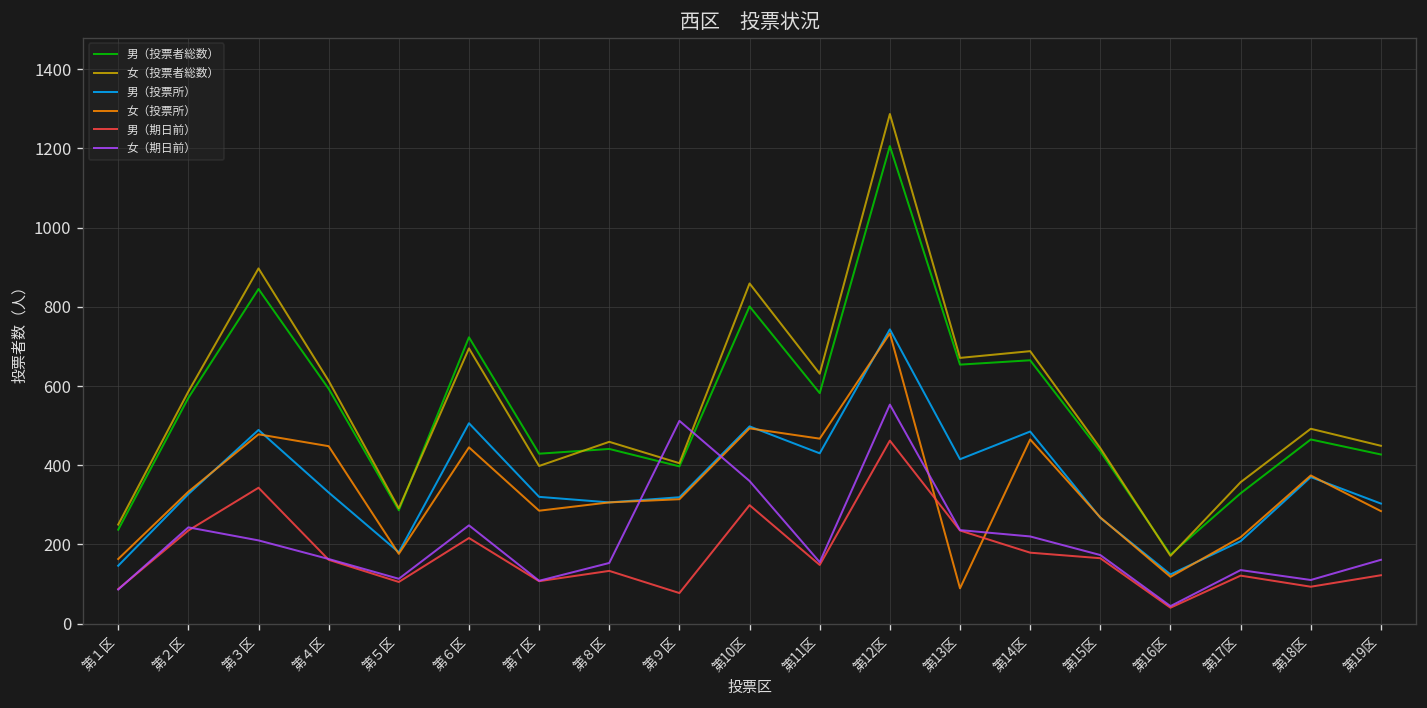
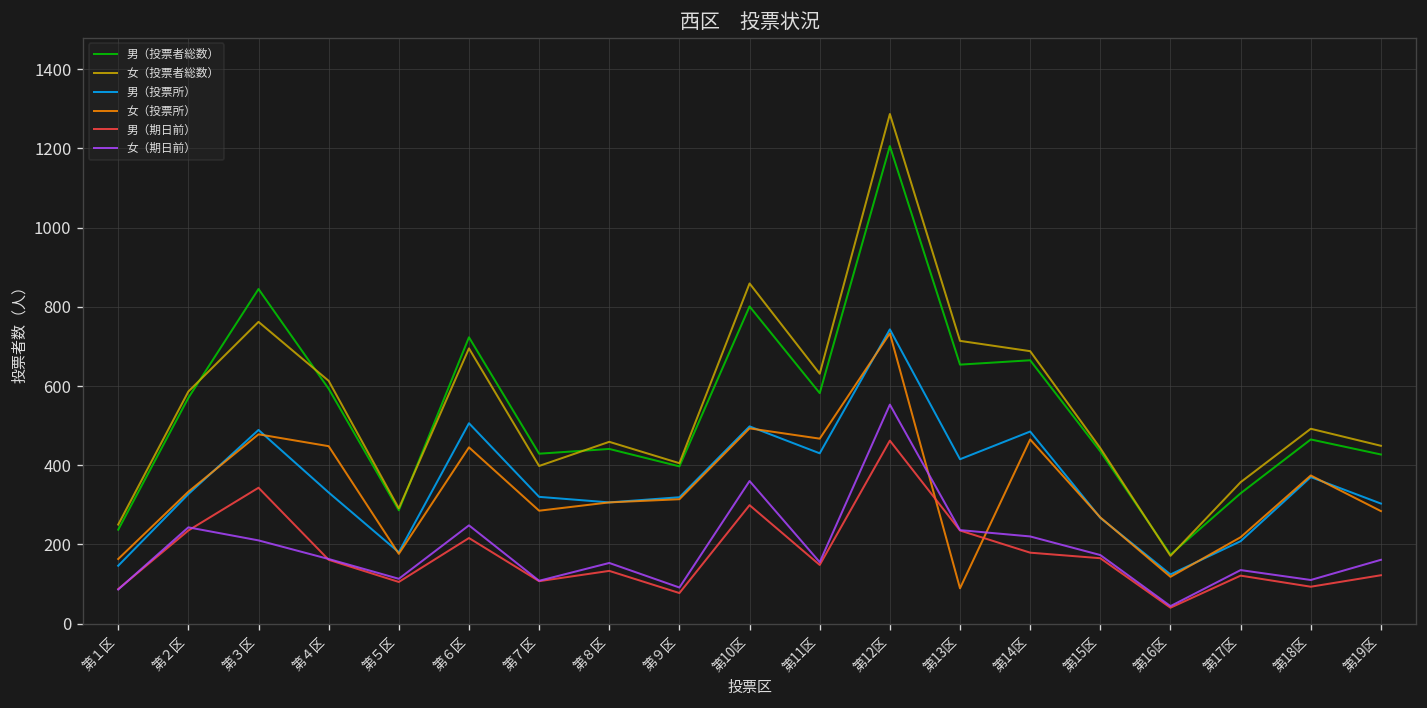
  {
    "男（投票者総数）": {
      "第１区": 240,
      "第２区": 570,
      "第３区": 850,
      "第４区": 590,
      "第６区": 720,
      "第７区": 430,
      "第８区": 440,
      "第９区": 400,
      "第10区": 800,
      "第11区": 580,
      "第12区": 1210,
      "第13区": 650,
      "第14区": 670,
      "第15区": 440,
      "第17区": 330,
      "第18区": 470,
      "第19区": 430
    },
    "女（投票者総数）": {
      "第１区": 250,
      "第２区": 590,
-     "第３区": 900,
+     "第３区": 760,
      "第４区": 610,
      "第６区": 700,
      "第７区": 400,
      "第８区": 460,
      "第９区": 410,
      "第10区": 860,
      "第11区": 630,
      "第12区": 1290,
-     "第13区": 670,
+     "第13区": 710,
      "第14区": 690,
      "第15区": 440,
      "第17区": 360,
      "第18区": 490,
      "第19区": 450
    },
    "男（投票所）": {
      "第１区": 150,
      "第３区": 490,
      "第４区": 330,
      "第６区": 510,
      "第７区": 320,
      "第11区": 430,
      "第12区": 740,
      "第13区": 420,
      "第14区": 490,
      "第17区": 210,
      "第19区": 300
    },
    "女（投票所）": {
      "第１区": 160,
      "第３区": 480,
      "第４区": 450,
      "第６区": 450,
      "第７区": 290,
      "第11区": 470,
      "第12区": 730,
      "第13区": 90,
      "第14区": 470,
      "第17区": 220,
      "第19区": 280
    },
    "男（期日前）": {
      "第２区": 240,
      "第３区": 340,
      "第５区": 110,
      "第６区": 220,
      "第８区": 130,
      "第９区": 80,
      "第10区": 300,
      "第12区": 460,
      "第14区": 180,
      "第15区": 170,
      "第17区": 120,
      "第18区": 90,
      "第19区": 120
    },
    "女（期日前）": {
      "第２区": 240,
      "第３区": 210,
      "第５区": 110,
      "第６区": 250,
      "第８区": 150,
-     "第９区": 510,
+     "第９区": 90,
      "第10区": 360,
      "第12区": 550,
      "第14区": 220,
      "第15区": 170,
      "第17区": 140,
      "第18区": 110,
      "第19区": 160
    }
  }
